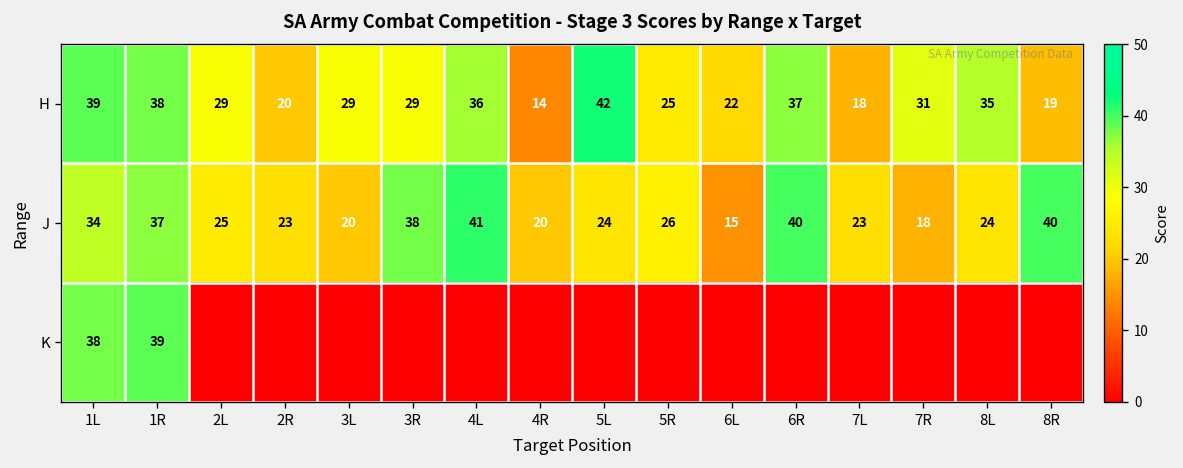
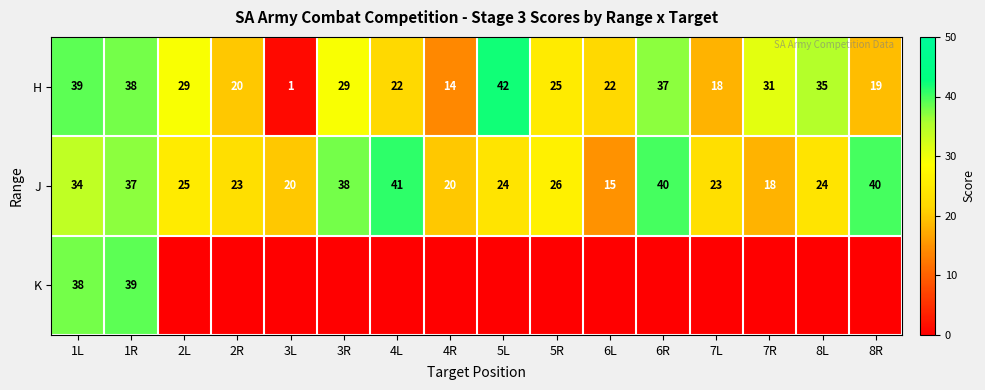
  {
    "H": {
      "1L": 39,
      "1R": 38,
      "2L": 29,
      "2R": 20,
-     "3L": 29,
+     "3L": 1,
      "3R": 29,
-     "4L": 36,
+     "4L": 22,
      "4R": 14,
      "5L": 42,
      "5R": 25,
      "6L": 22,
      "6R": 37,
      "7L": 18,
      "7R": 31,
      "8R": 19
    },
    "J": {
      "1L": 34,
      "1R": 37,
      "2L": 25,
      "2R": 23,
      "3L": 20,
      "3R": 38,
      "4L": 41,
      "4R": 20,
      "5L": 24,
      "5R": 26,
      "6L": 15,
      "6R": 40,
      "7L": 23,
      "7R": 18,
      "8L": 24,
      "8R": 40
    },
    "K": {
      "1L": 38,
      "1R": 39
    }
  }
